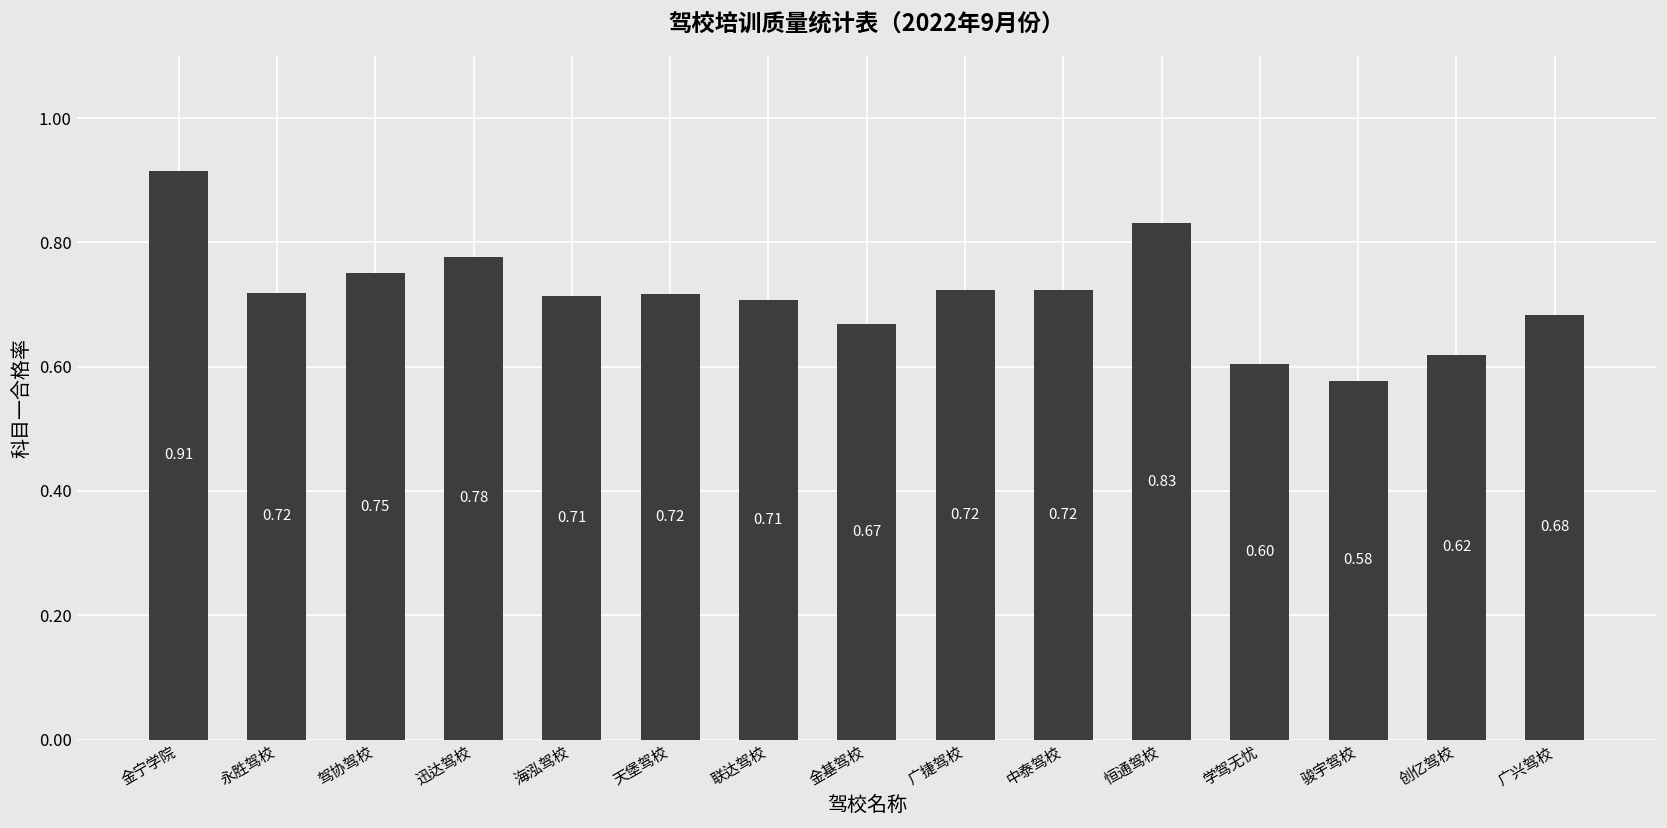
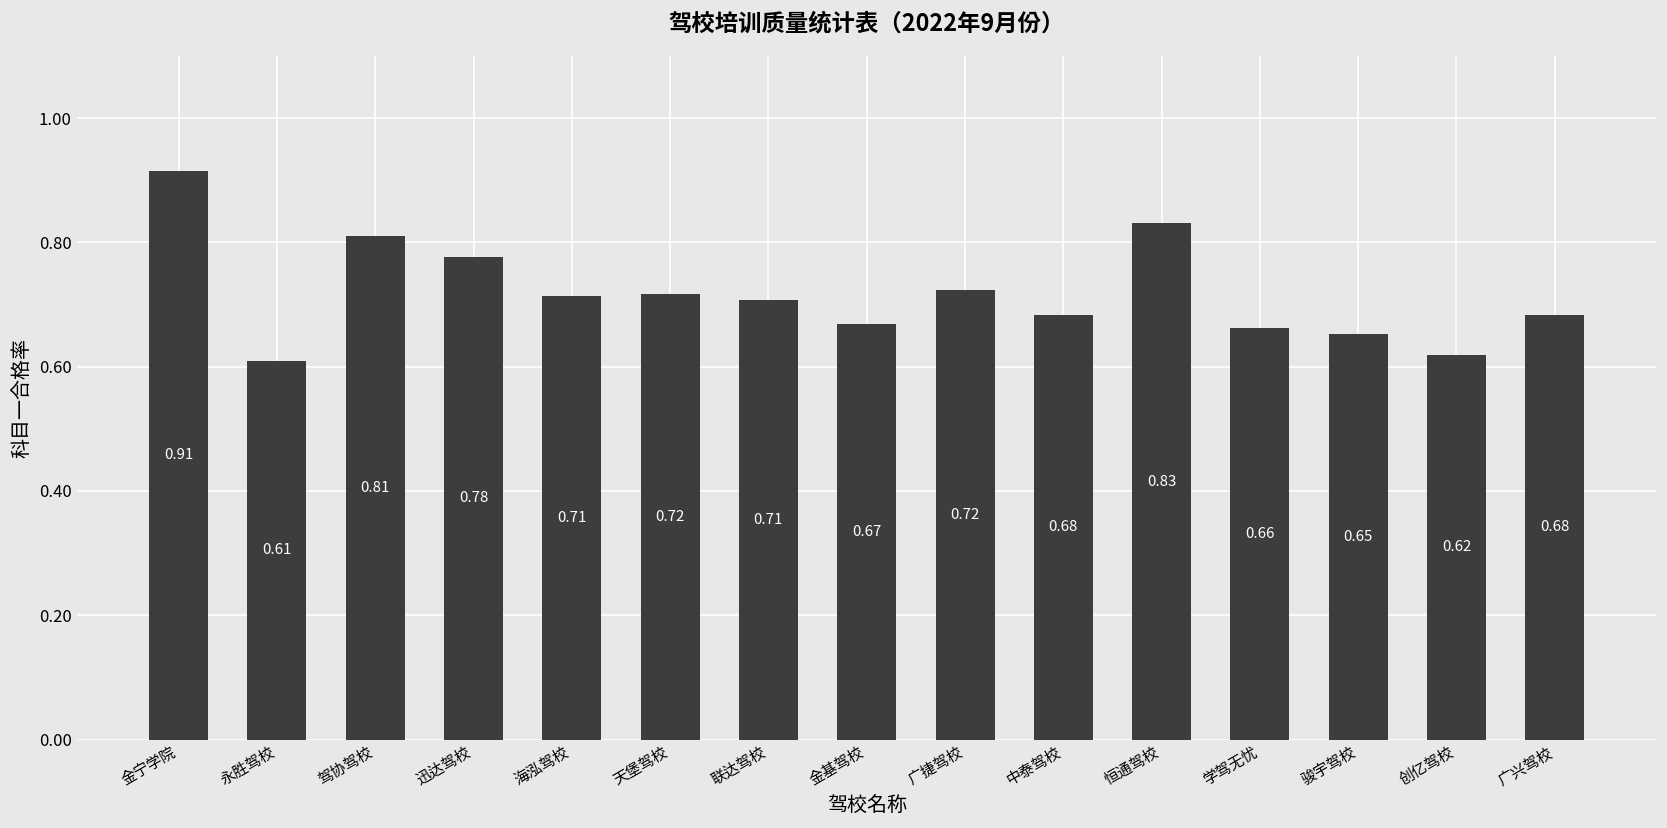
  {
    "金宁学院": 0.91,
-   "永胜驾校": 0.72,
-   "驾协驾校": 0.75,
+   "永胜驾校": 0.61,
+   "驾协驾校": 0.81,
    "迅达驾校": 0.78,
    "海泓驾校": 0.71,
    "天堡驾校": 0.72,
    "联达驾校": 0.71,
    "金基驾校": 0.67,
    "广捷驾校": 0.72,
-   "中泰驾校": 0.72,
+   "中泰驾校": 0.68,
    "恒通驾校": 0.83,
-   "学驾无忧": 0.60,
-   "骏宇驾校": 0.58,
+   "学驾无忧": 0.66,
+   "骏宇驾校": 0.65,
    "创亿驾校": 0.62,
    "广兴驾校": 0.68
  }
